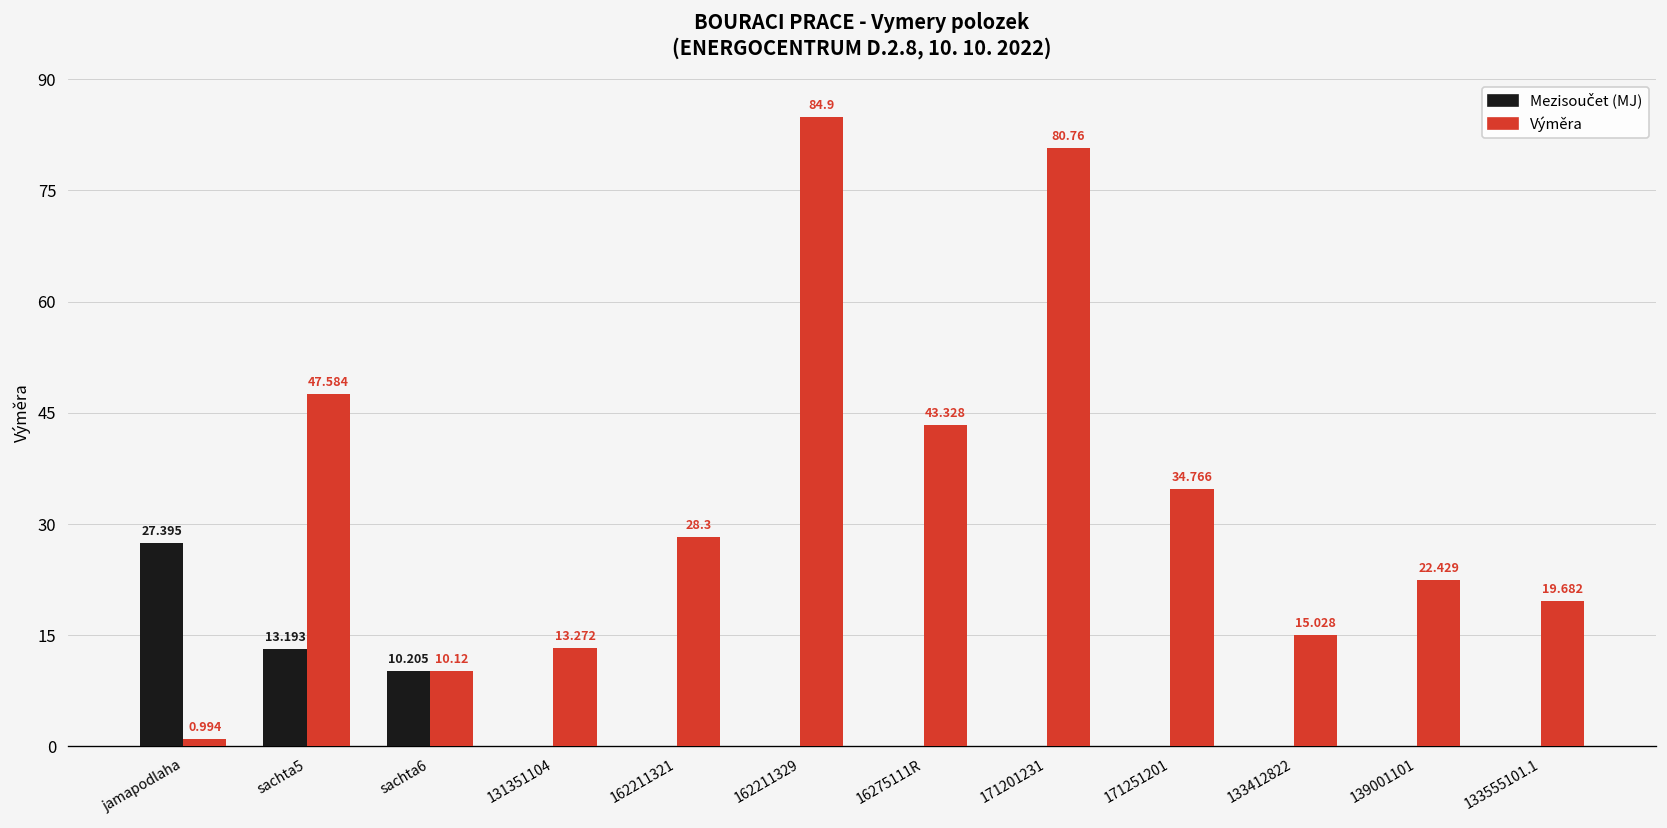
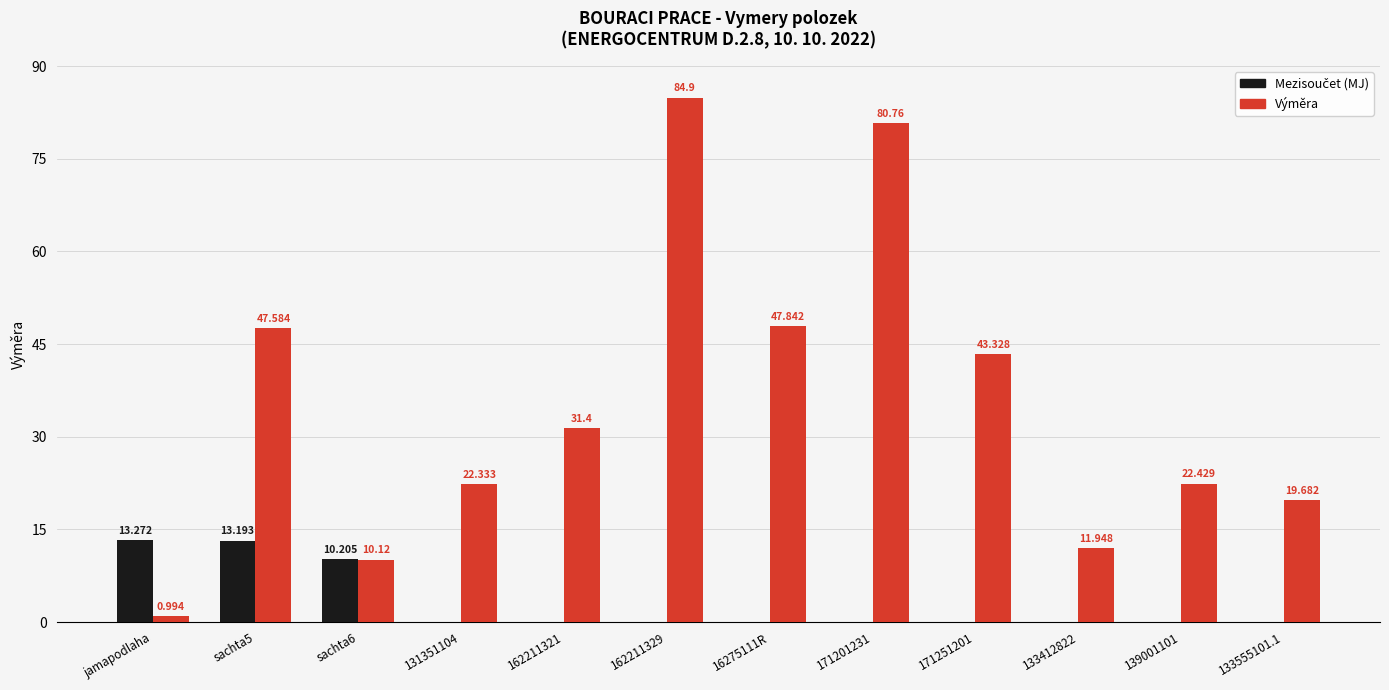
  {
    "Mezisoučet (MJ)": {
-     "jamapodlaha": 27.395,
+     "jamapodlaha": 13.272,
      "sachta5": 13.193,
      "sachta6": 10.205
    },
    "Výměra": {
      "jamapodlaha": 0.994,
      "sachta5": 47.584,
      "sachta6": 10.12,
-     "131351104": 13.272,
-     "162211321": 28.3,
+     "131351104": 22.333,
+     "162211321": 31.4,
      "162211329": 84.9,
-     "16275111R": 43.328,
+     "16275111R": 47.842,
      "171201231": 80.76,
-     "171251201": 34.766,
-     "133412822": 15.028,
+     "171251201": 43.328,
+     "133412822": 11.948,
      "139001101": 22.429,
      "133555101.1": 19.682
    }
  }
